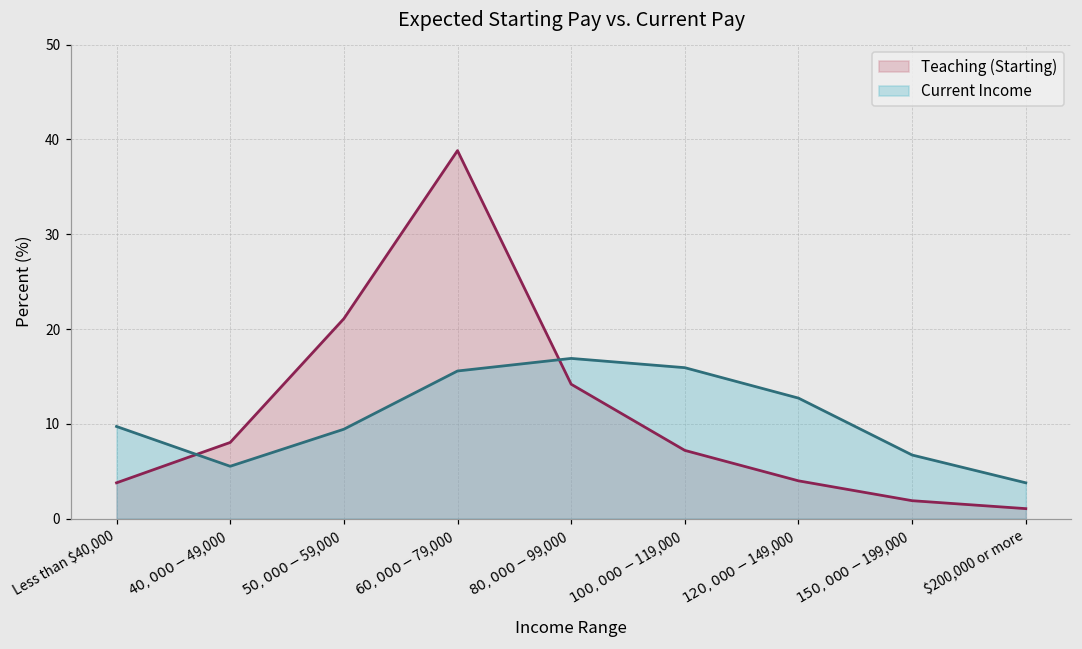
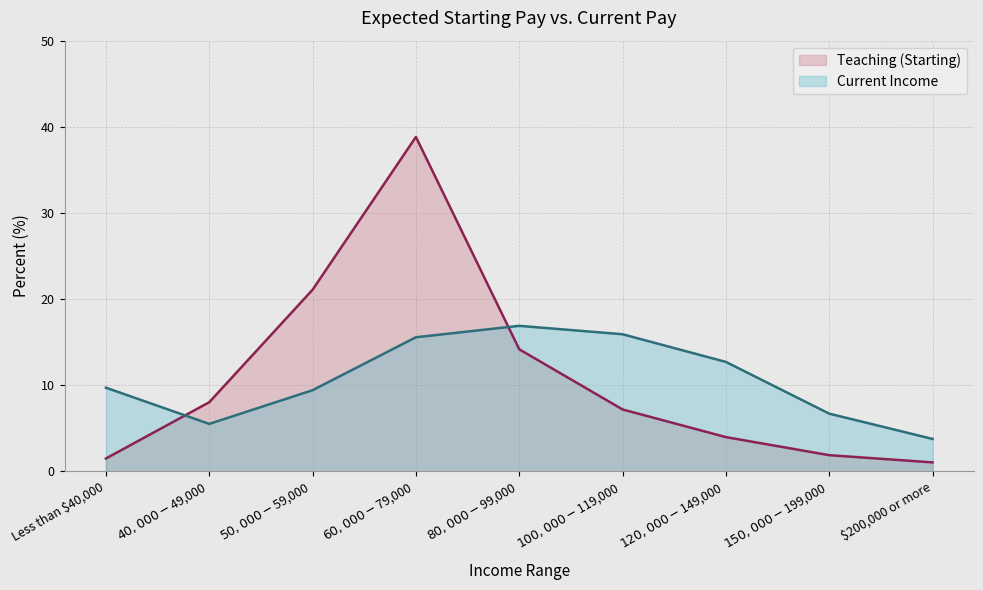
  {
    "Teaching (Starting)": {
-     "Less than $40,000": 4,
+     "Less than $40,000": 1,
      "$200,000 or more": 1
    },
    "Current Income": {
      "Less than $40,000": 10,
      "$200,000 or more": 4
    }
  }
